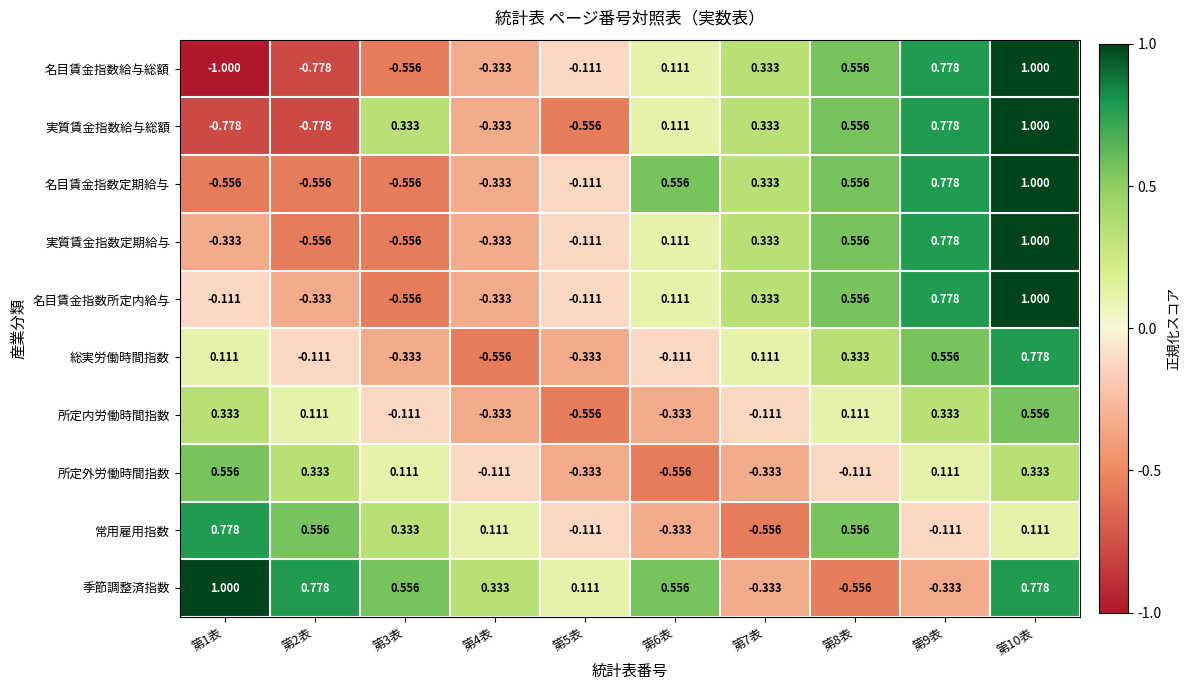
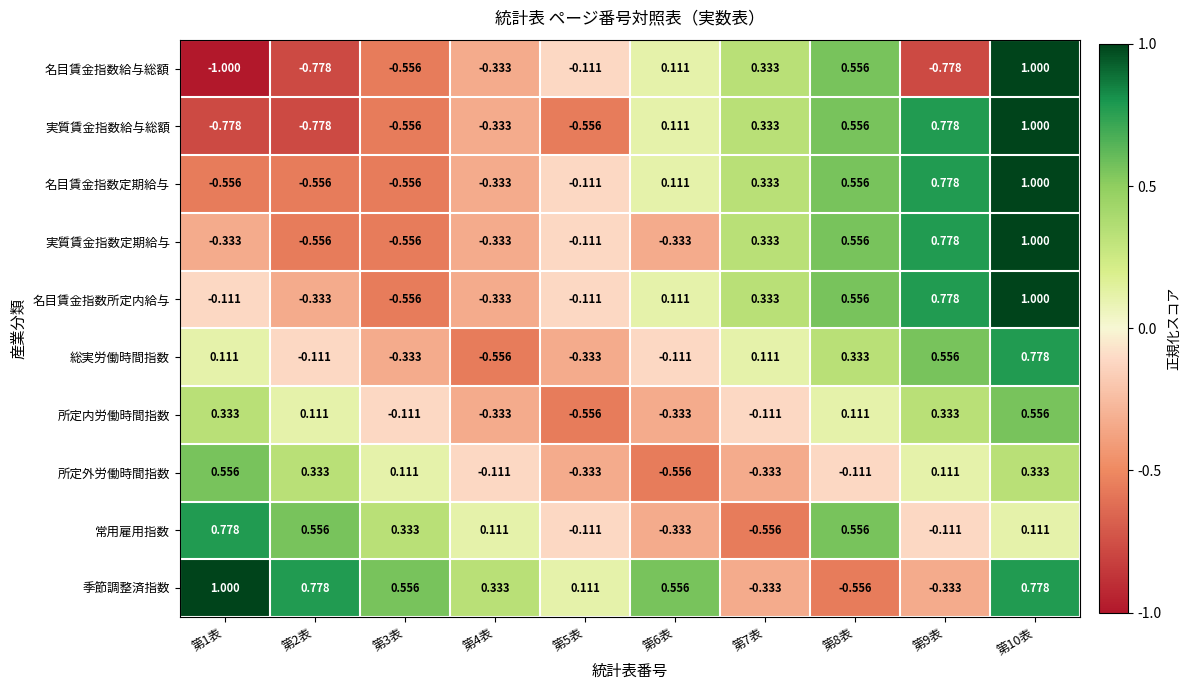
  {
    "名目賃金指数給与総額": {
      "第1表": -1.000,
      "第2表": -0.778,
      "第3表": -0.556,
      "第4表": -0.333,
      "第5表": -0.111,
      "第6表": 0.111,
      "第7表": 0.333,
      "第8表": 0.556,
-     "第9表": 0.778,
+     "第9表": -0.778,
      "第10表": 1.000
    },
    "実質賃金指数給与総額": {
      "第1表": -0.778,
      "第2表": -0.778,
-     "第3表": 0.333,
+     "第3表": -0.556,
      "第4表": -0.333,
      "第5表": -0.556,
      "第6表": 0.111,
      "第7表": 0.333,
      "第8表": 0.556,
      "第9表": 0.778,
      "第10表": 1.000
    },
    "名目賃金指数定期給与": {
      "第1表": -0.556,
      "第2表": -0.556,
      "第3表": -0.556,
      "第4表": -0.333,
      "第5表": -0.111,
-     "第6表": 0.556,
+     "第6表": 0.111,
      "第7表": 0.333,
      "第8表": 0.556,
      "第9表": 0.778,
      "第10表": 1.000
    },
    "実質賃金指数定期給与": {
      "第1表": -0.333,
      "第2表": -0.556,
      "第3表": -0.556,
      "第4表": -0.333,
      "第5表": -0.111,
-     "第6表": 0.111,
+     "第6表": -0.333,
      "第7表": 0.333,
      "第8表": 0.556,
      "第9表": 0.778,
      "第10表": 1.000
    },
    "名目賃金指数所定内給与": {
      "第1表": -0.111,
      "第2表": -0.333,
      "第3表": -0.556,
      "第4表": -0.333,
      "第5表": -0.111,
      "第6表": 0.111,
      "第7表": 0.333,
      "第8表": 0.556,
      "第9表": 0.778,
      "第10表": 1.000
    },
    "総実労働時間指数": {
      "第1表": 0.111,
      "第2表": -0.111,
      "第3表": -0.333,
      "第4表": -0.556,
      "第5表": -0.333,
      "第6表": -0.111,
      "第7表": 0.111,
      "第8表": 0.333,
      "第9表": 0.556,
      "第10表": 0.778
    },
    "所定内労働時間指数": {
      "第1表": 0.333,
      "第2表": 0.111,
      "第3表": -0.111,
      "第4表": -0.333,
      "第5表": -0.556,
      "第6表": -0.333,
      "第7表": -0.111,
      "第8表": 0.111,
      "第9表": 0.333,
      "第10表": 0.556
    },
    "所定外労働時間指数": {
      "第1表": 0.556,
      "第2表": 0.333,
      "第3表": 0.111,
      "第4表": -0.111,
      "第5表": -0.333,
      "第6表": -0.556,
      "第7表": -0.333,
      "第8表": -0.111,
      "第9表": 0.111,
      "第10表": 0.333
    },
    "常用雇用指数": {
      "第1表": 0.778,
      "第2表": 0.556,
      "第3表": 0.333,
      "第4表": 0.111,
      "第5表": -0.111,
      "第6表": -0.333,
      "第7表": -0.556,
      "第8表": 0.556,
      "第9表": -0.111,
      "第10表": 0.111
    },
    "季節調整済指数": {
      "第1表": 1.000,
      "第2表": 0.778,
      "第3表": 0.556,
      "第4表": 0.333,
      "第5表": 0.111,
      "第6表": 0.556,
      "第7表": -0.333,
      "第8表": -0.556,
      "第9表": -0.333,
      "第10表": 0.778
    }
  }
